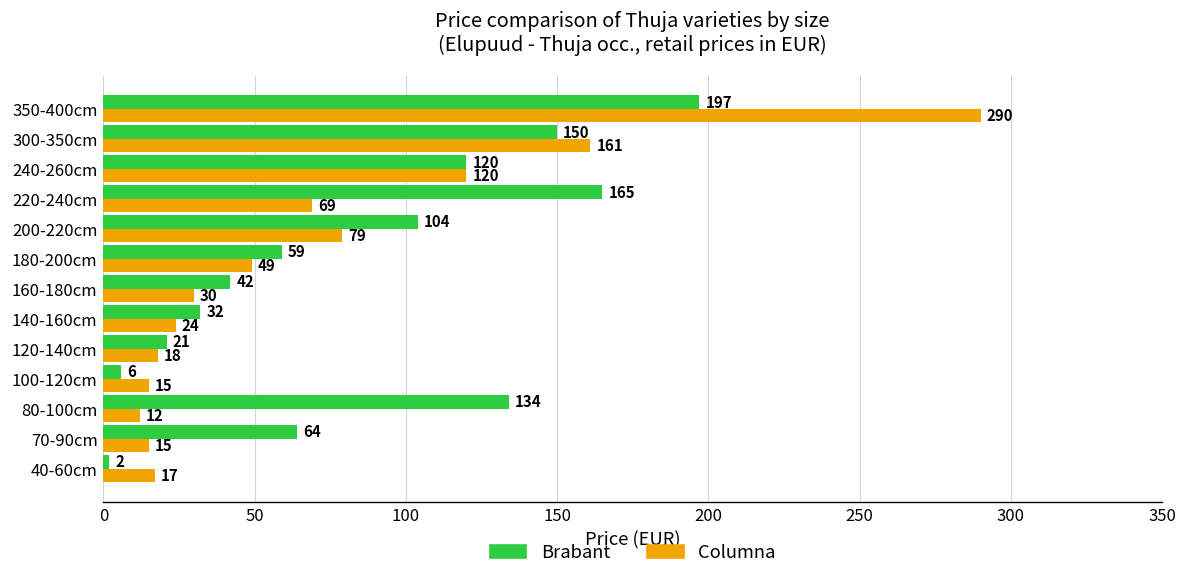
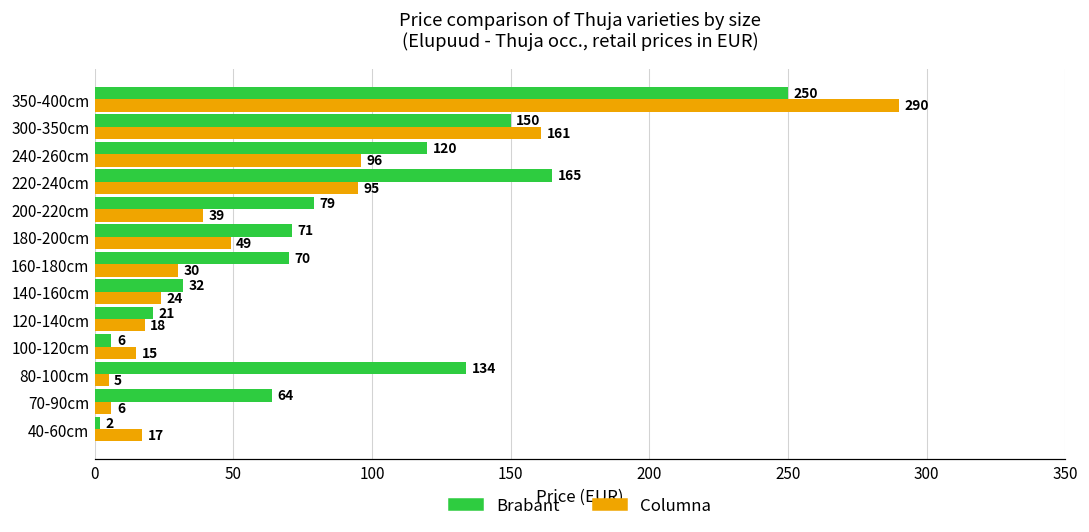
  {
    "Brabant": {
-     "350-400cm": 197,
+     "350-400cm": 250,
      "300-350cm": 150,
      "240-260cm": 120,
      "220-240cm": 165,
-     "200-220cm": 104,
-     "180-200cm": 59,
-     "160-180cm": 42,
+     "200-220cm": 79,
+     "180-200cm": 71,
+     "160-180cm": 70,
      "140-160cm": 32,
      "120-140cm": 21,
      "100-120cm": 6,
      "80-100cm": 134,
      "70-90cm": 64,
      "40-60cm": 2
    },
    "Columna": {
      "350-400cm": 290,
      "300-350cm": 161,
-     "240-260cm": 120,
-     "220-240cm": 69,
-     "200-220cm": 79,
+     "240-260cm": 96,
+     "220-240cm": 95,
+     "200-220cm": 39,
      "180-200cm": 49,
      "160-180cm": 30,
      "140-160cm": 24,
      "120-140cm": 18,
      "100-120cm": 15,
-     "80-100cm": 12,
-     "70-90cm": 15,
+     "80-100cm": 5,
+     "70-90cm": 6,
      "40-60cm": 17
    }
  }
